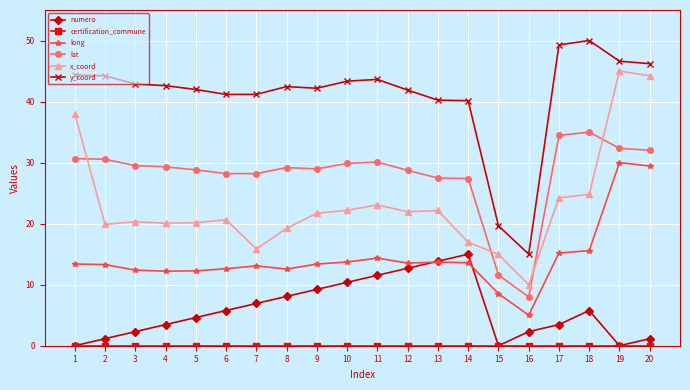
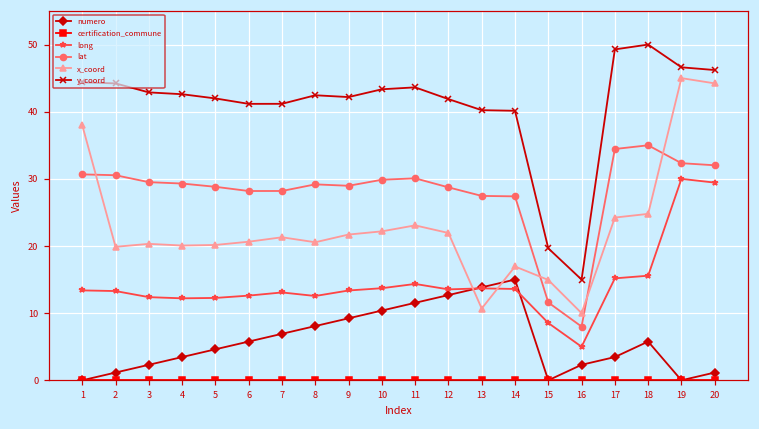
  {
    "x_coord": {
      "1": 38,
      "2": 20,
      "3": 20,
      "4": 20,
      "5": 20,
      "6": 21,
-     "7": 16,
-     "8": 19,
+     "7": 21,
+     "8": 21,
      "9": 22,
      "10": 22,
      "11": 23,
      "12": 22,
-     "13": 22,
+     "13": 11,
      "14": 17,
      "15": 15,
      "16": 10,
      "17": 24,
      "18": 25,
      "19": 45,
      "20": 44
    }
  }
